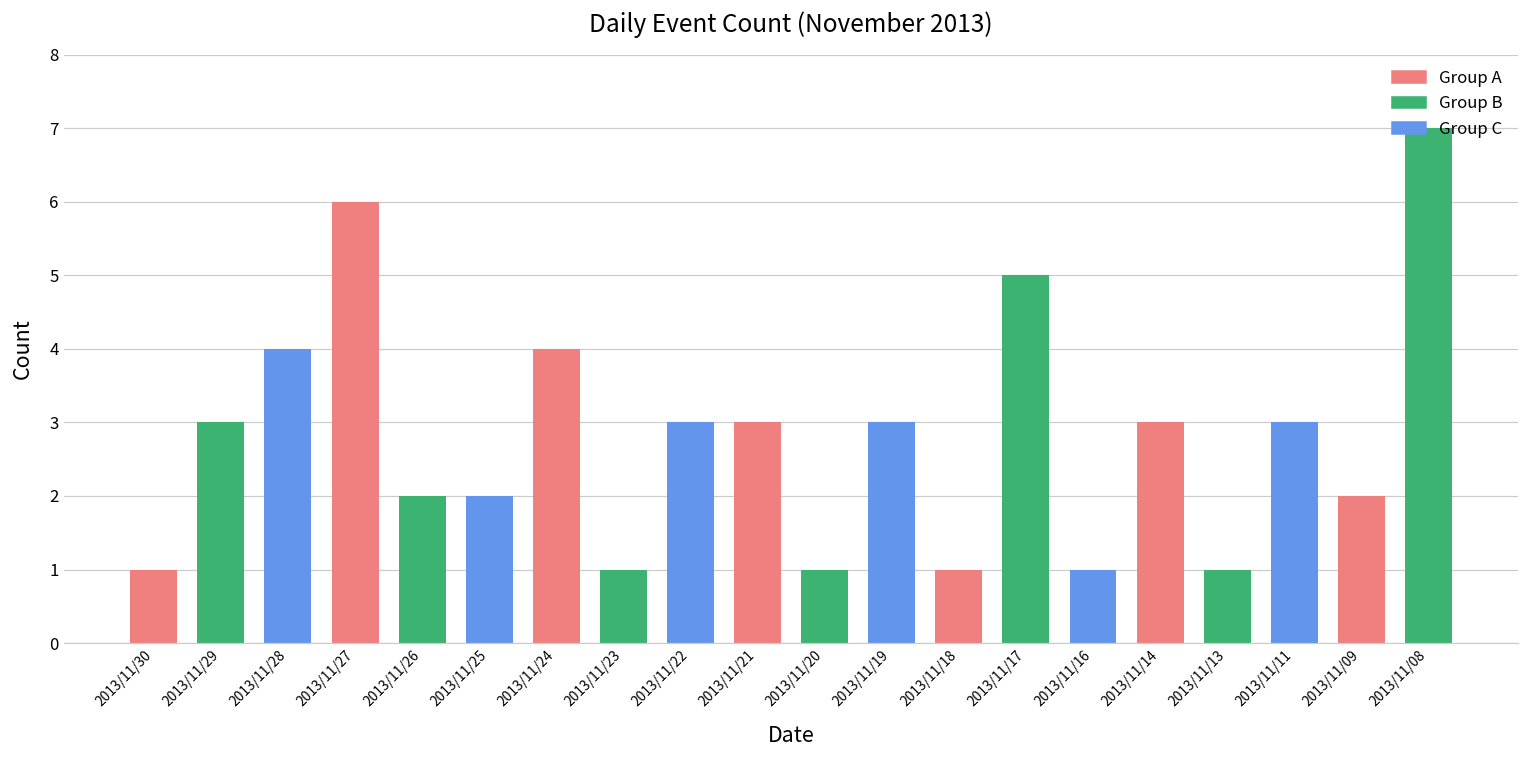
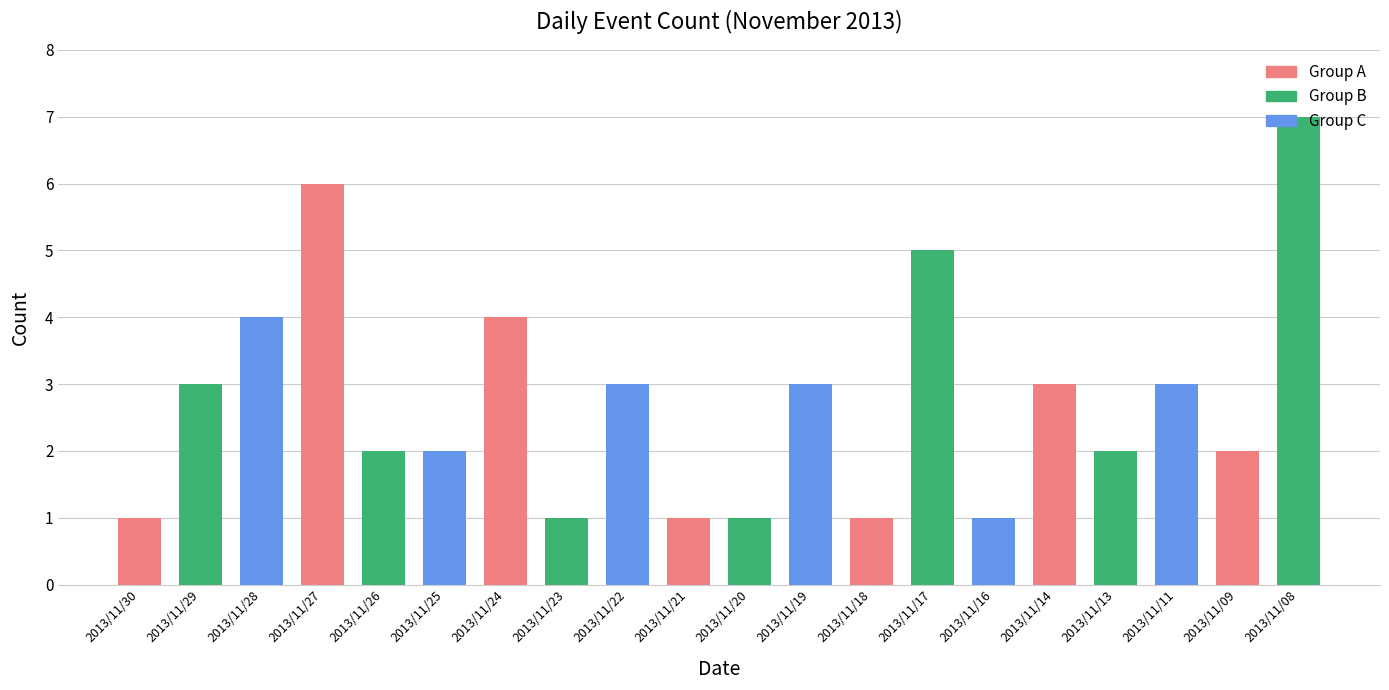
  {
    "2013/11/30": 1,
    "2013/11/29": 3,
    "2013/11/28": 4,
    "2013/11/27": 6,
    "2013/11/26": 2,
    "2013/11/25": 2,
    "2013/11/24": 4,
    "2013/11/23": 1,
    "2013/11/22": 3,
-   "2013/11/21": 3,
+   "2013/11/21": 1,
    "2013/11/20": 1,
    "2013/11/19": 3,
    "2013/11/18": 1,
    "2013/11/17": 5,
    "2013/11/16": 1,
    "2013/11/14": 3,
-   "2013/11/13": 1,
+   "2013/11/13": 2,
    "2013/11/11": 3,
    "2013/11/09": 2,
    "2013/11/08": 7
  }
